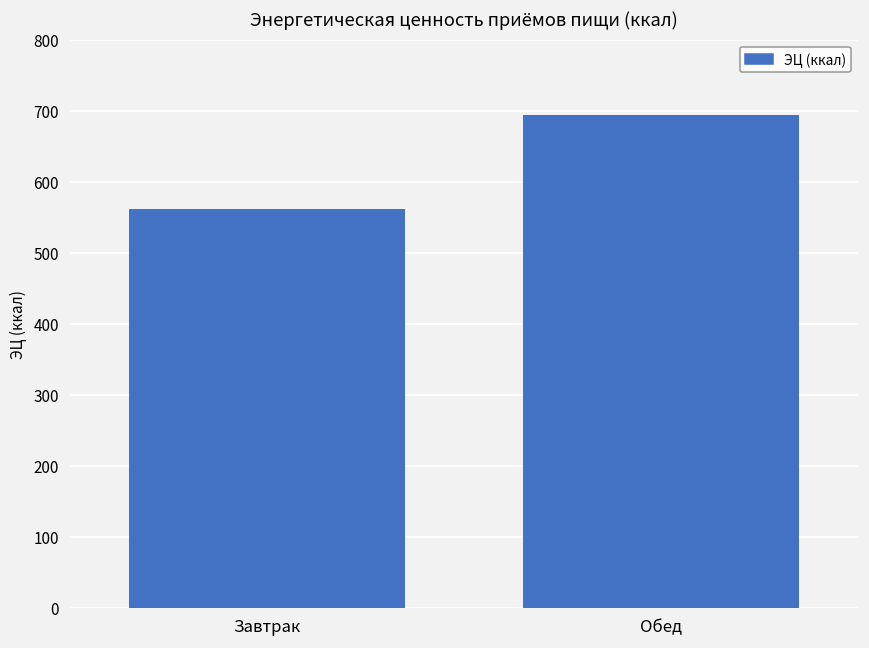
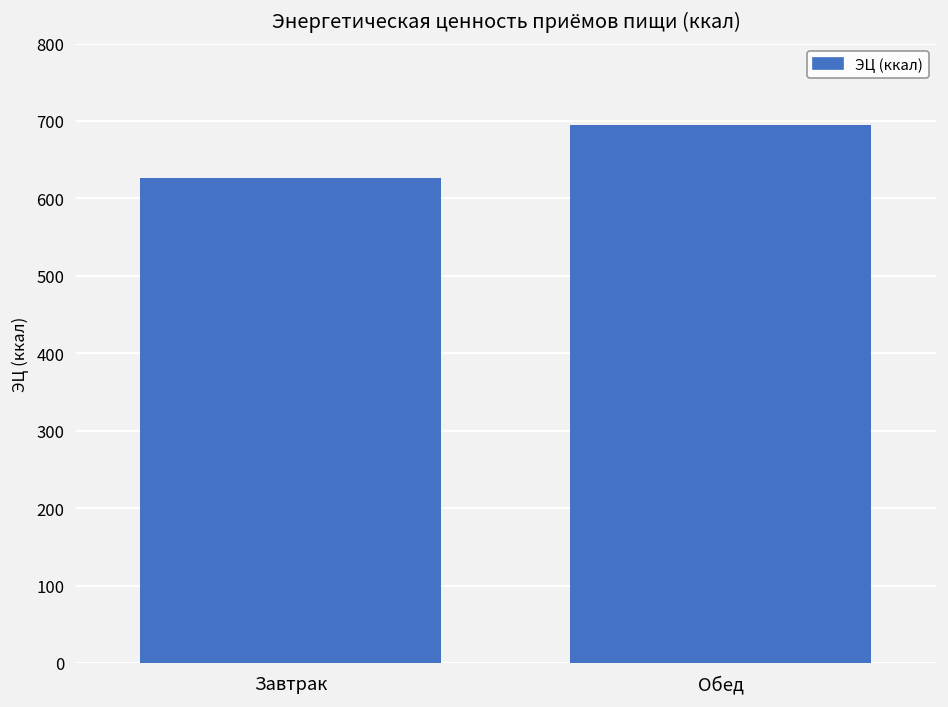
  {
-   "Завтрак": 560,
+   "Завтрак": 630,
    "Обед": 690
  }
